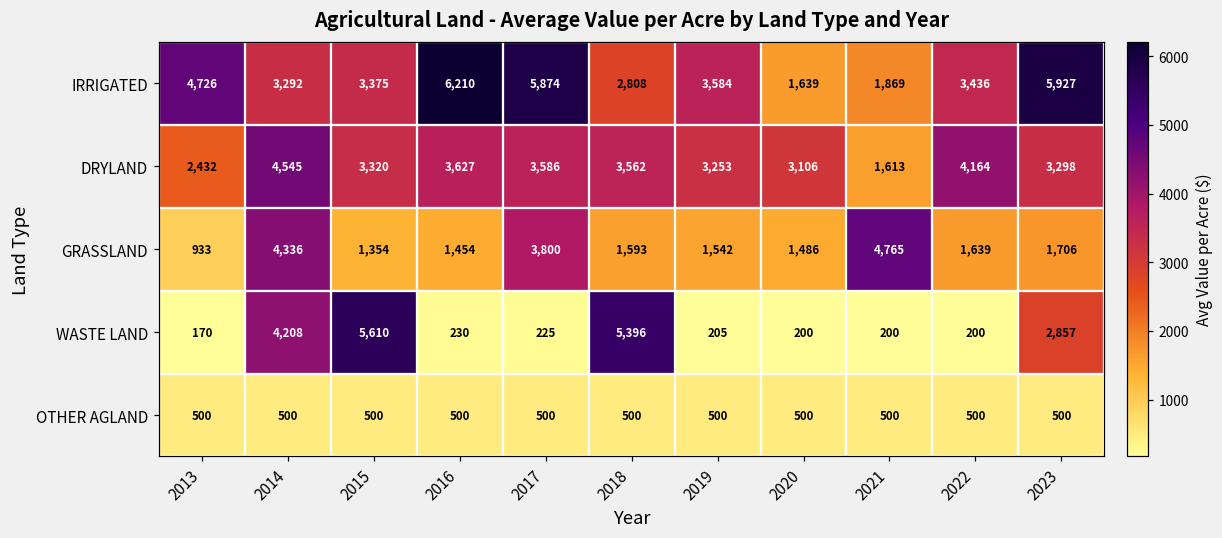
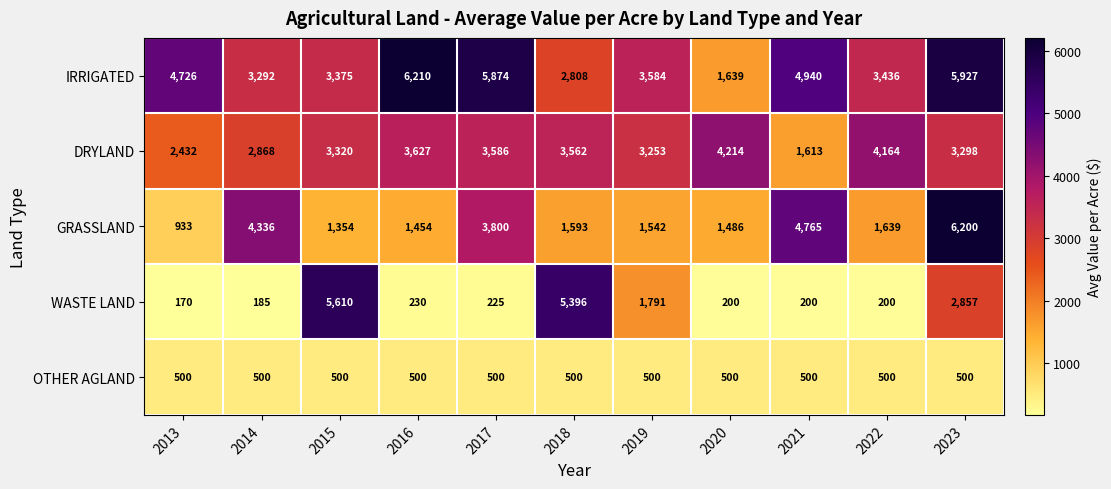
  {
    "IRRIGATED": {
      "2013": "4,726",
      "2014": "3,292",
      "2015": "3,375",
      "2016": "6,210",
      "2017": "5,874",
      "2018": "2,808",
      "2019": "3,584",
      "2020": "1,639",
-     "2021": "1,869",
+     "2021": "4,940",
      "2022": "3,436",
      "2023": "5,927"
    },
    "DRYLAND": {
      "2013": "2,432",
-     "2014": "4,545",
+     "2014": "2,868",
      "2015": "3,320",
      "2016": "3,627",
      "2017": "3,586",
      "2018": "3,562",
      "2019": "3,253",
-     "2020": "3,106",
+     "2020": "4,214",
      "2021": "1,613",
      "2022": "4,164",
      "2023": "3,298"
    },
    "GRASSLAND": {
      "2013": "933",
      "2014": "4,336",
      "2015": "1,354",
      "2016": "1,454",
      "2017": "3,800",
      "2018": "1,593",
      "2019": "1,542",
      "2020": "1,486",
      "2021": "4,765",
      "2022": "1,639",
-     "2023": "1,706"
+     "2023": "6,200"
    },
    "WASTE LAND": {
      "2013": "170",
-     "2014": "4,208",
+     "2014": "185",
      "2015": "5,610",
      "2016": "230",
      "2017": "225",
      "2018": "5,396",
-     "2019": "205",
+     "2019": "1,791",
      "2020": "200",
      "2021": "200",
      "2022": "200",
      "2023": "2,857"
    },
    "OTHER AGLAND": {
      "2013": "500",
      "2014": "500",
      "2015": "500",
      "2016": "500",
      "2017": "500",
      "2018": "500",
      "2019": "500",
      "2020": "500",
      "2021": "500",
      "2022": "500",
      "2023": "500"
    }
  }
